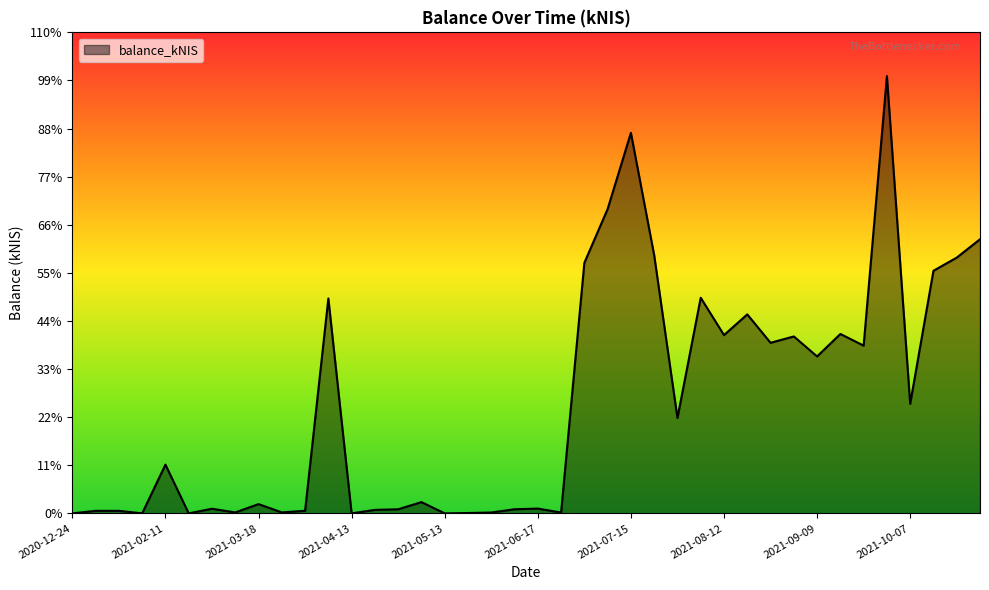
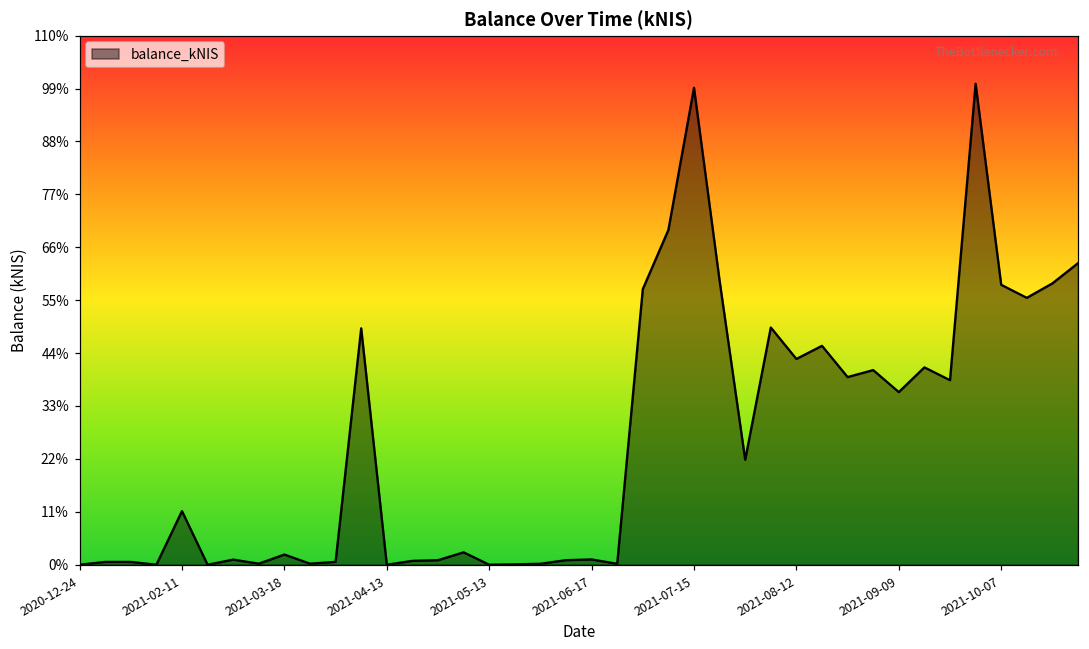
  {
    "2020-12-24": "0%",
    "2021-02-11": "11%",
    "2021-03-18": "2%",
    "2021-04-13": "0%",
    "2021-05-13": "0%",
    "2021-06-17": "1%",
-   "2021-07-15": "87%",
-   "2021-08-12": "41%",
+   "2021-07-15": "99%",
+   "2021-08-12": "43%",
    "2021-09-09": "36%",
-   "2021-10-07": "25%"
+   "2021-10-07": "58%"
  }
